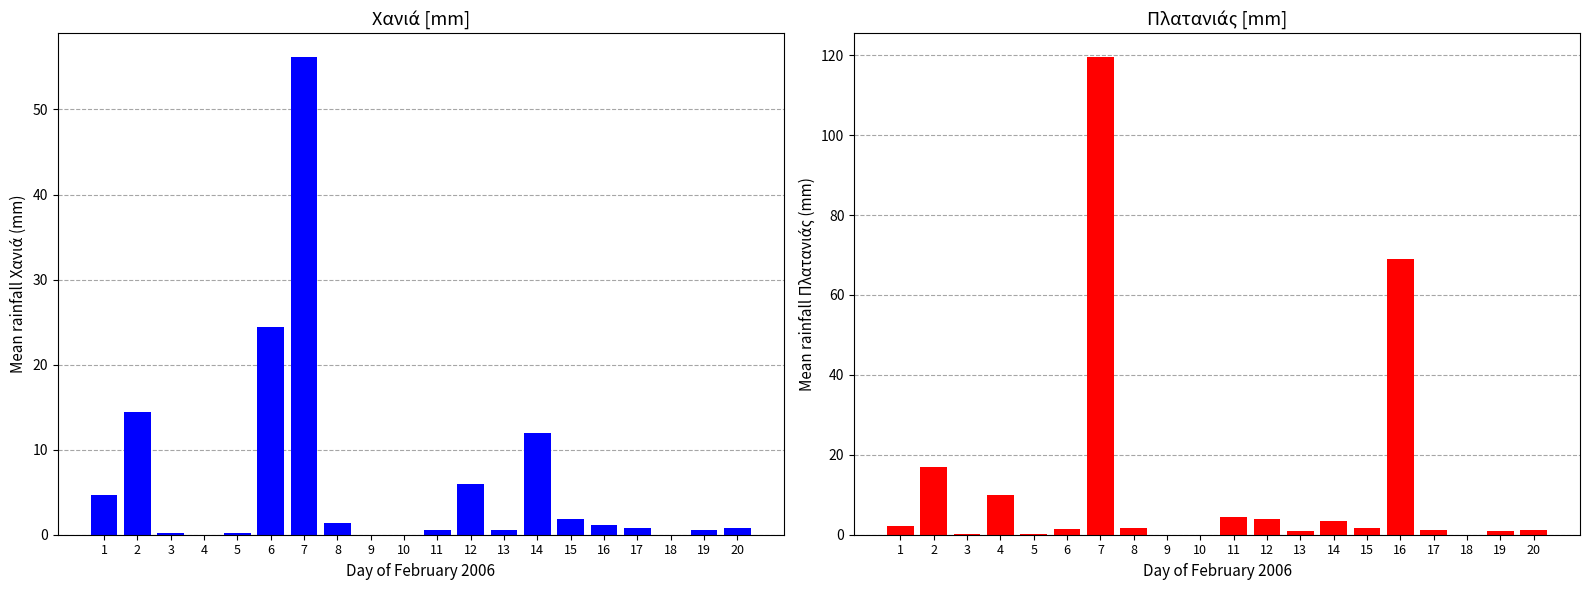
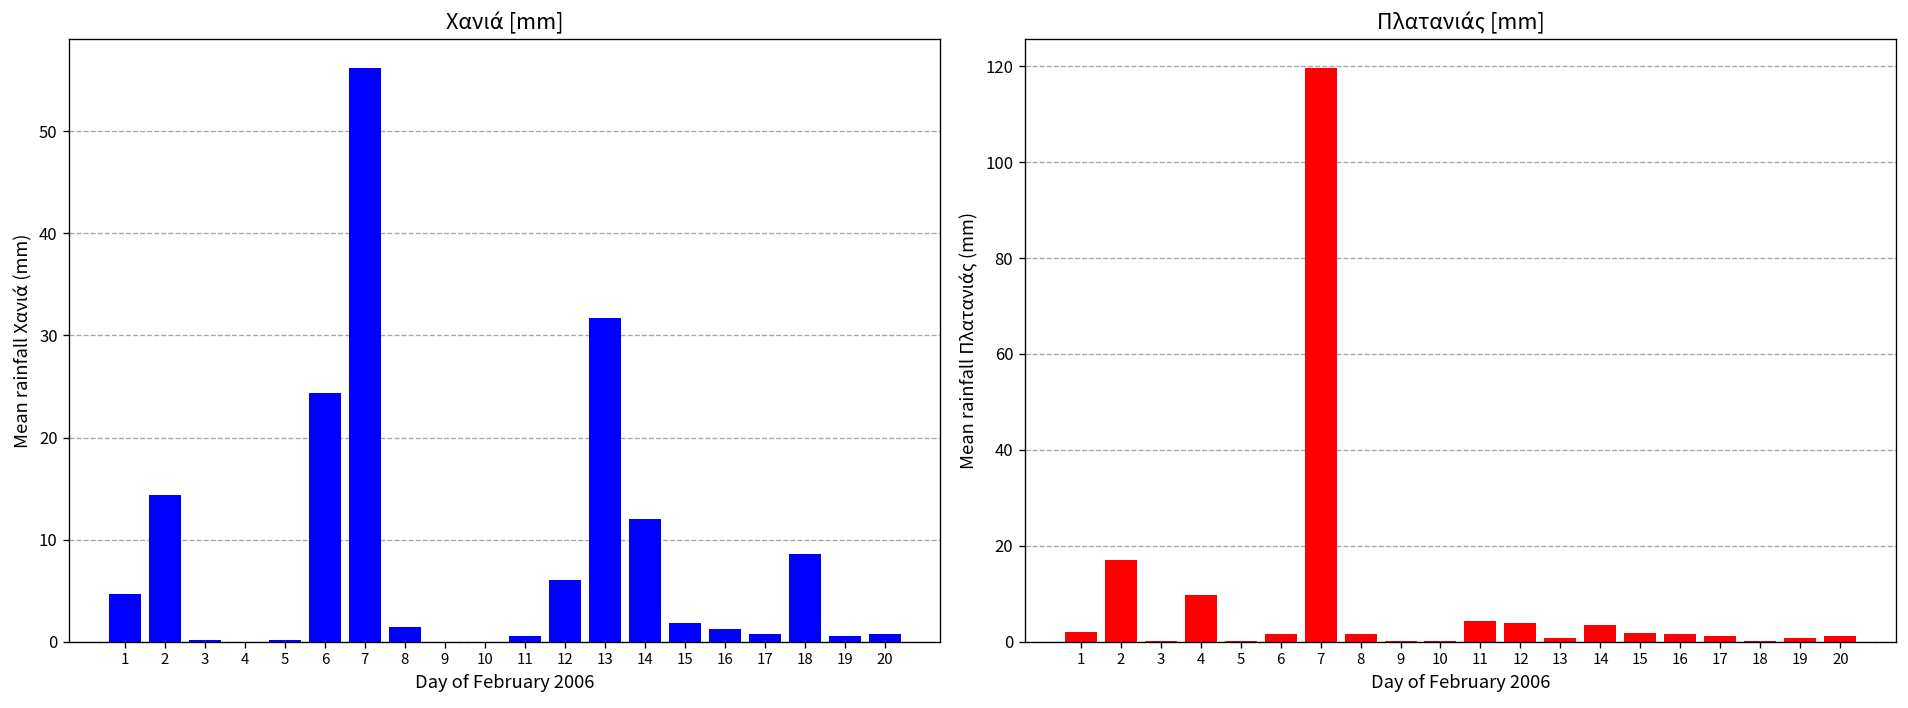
  {
    "Χανιά [mm]": {
      "1": 5,
      "2": 14,
      "4": 0,
      "6": 24,
      "7": 56,
      "8": 1,
      "9": 0,
      "10": 0,
      "11": 1,
      "12": 6,
-     "13": 1,
+     "13": 32,
      "14": 12,
      "15": 2,
      "16": 1,
      "17": 1,
-     "18": 0,
+     "18": 9,
      "19": 1,
      "20": 1
    },
    "Πλατανιάς [mm]": {
      "1": 2,
      "2": 17,
      "4": 10,
      "6": 2,
      "7": 120,
      "8": 2,
      "11": 4,
      "12": 4,
      "13": 1,
      "14": 3,
      "15": 2,
-     "16": 69,
+     "16": 2,
      "17": 1,
      "19": 1,
      "20": 1
    }
  }
